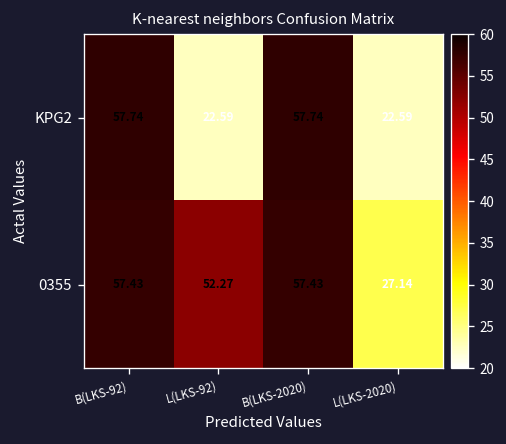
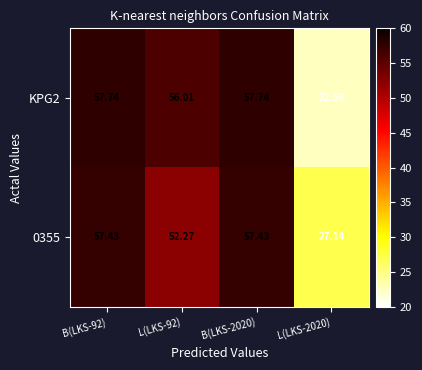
  {
    "KPG2": {
-     "L(LKS-92)": 22.59,
+     "L(LKS-92)": 56.01,
      "L(LKS-2020)": 22.59
    },
    "0355": {
      "B(LKS-92)": 57.43,
      "L(LKS-92)": 52.27,
      "B(LKS-2020)": 57.43,
      "L(LKS-2020)": 27.14
    }
  }
